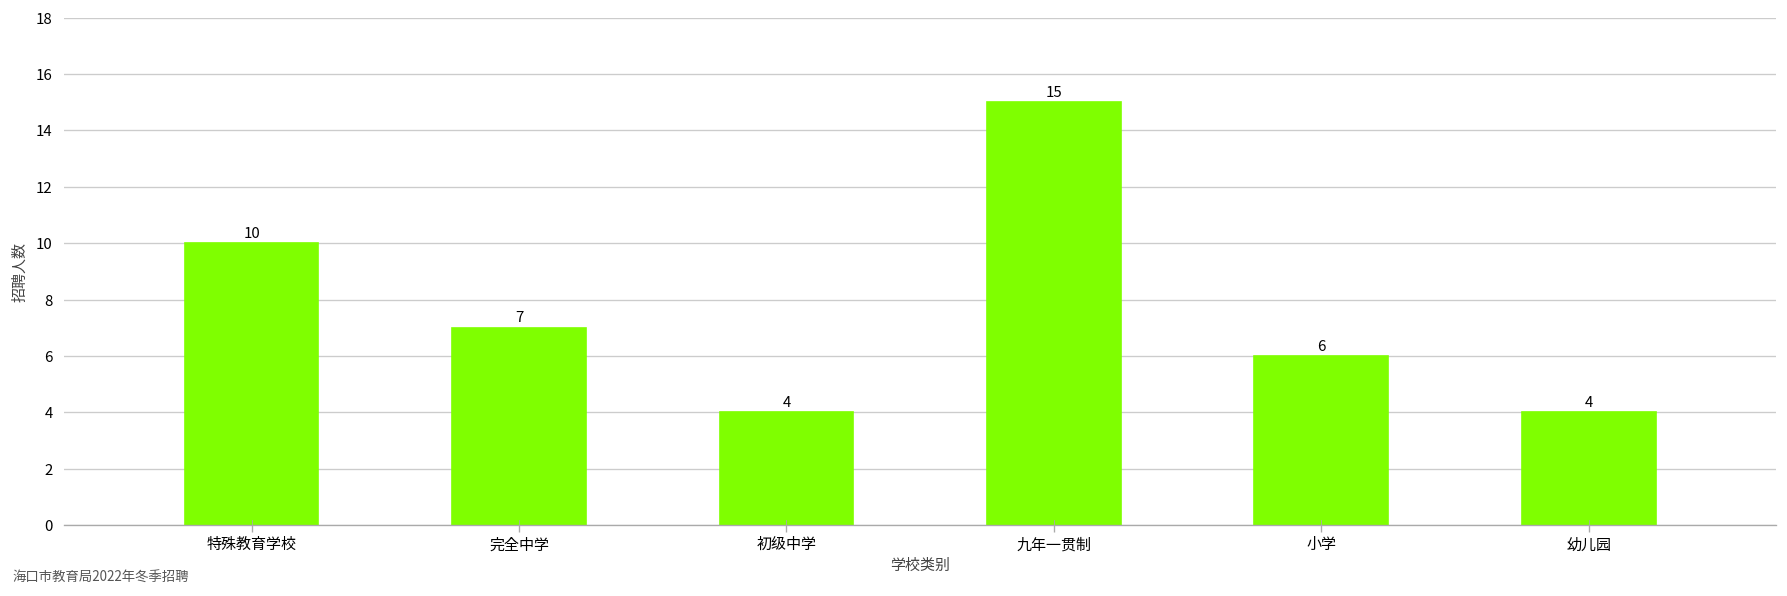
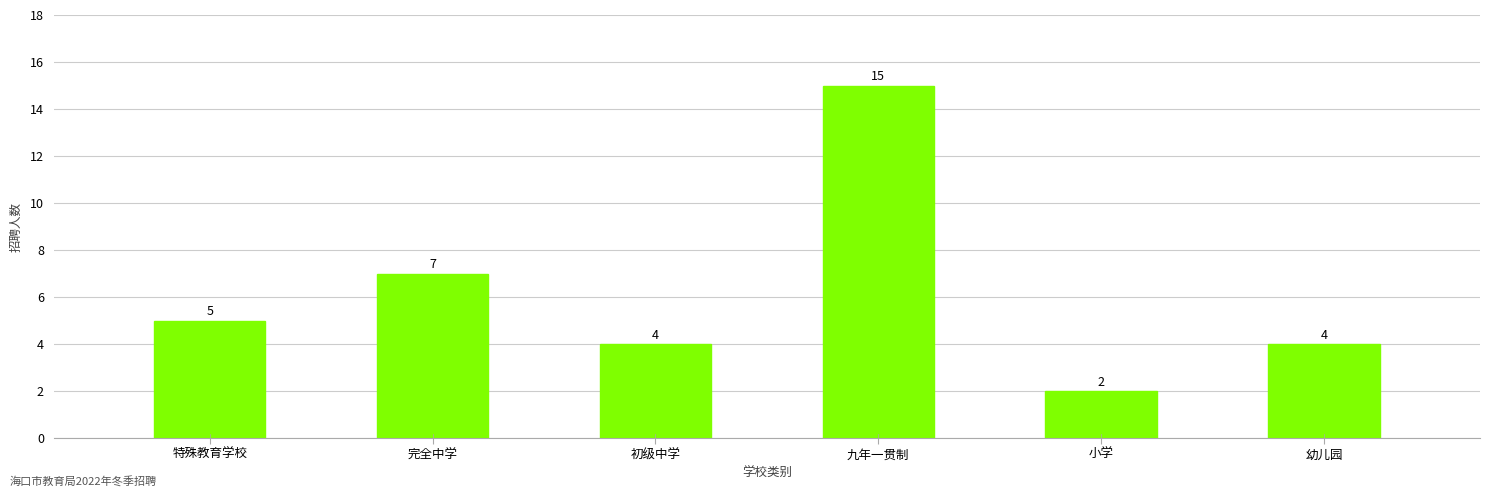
  {
-   "特殊教育学校": 10,
+   "特殊教育学校": 5,
    "完全中学": 7,
    "初级中学": 4,
    "九年一贯制": 15,
-   "小学": 6,
+   "小学": 2,
    "幼儿园": 4
  }
